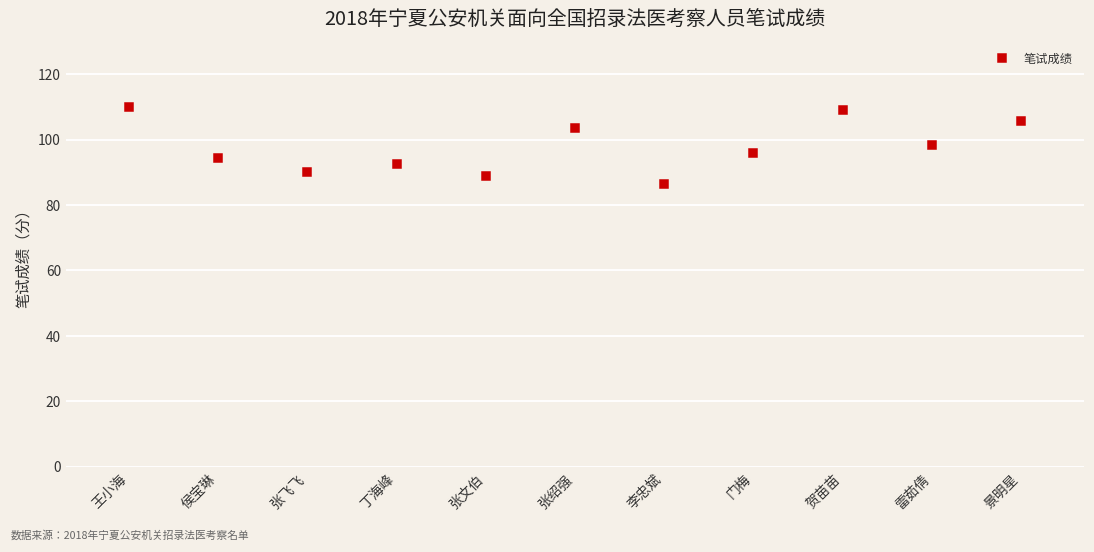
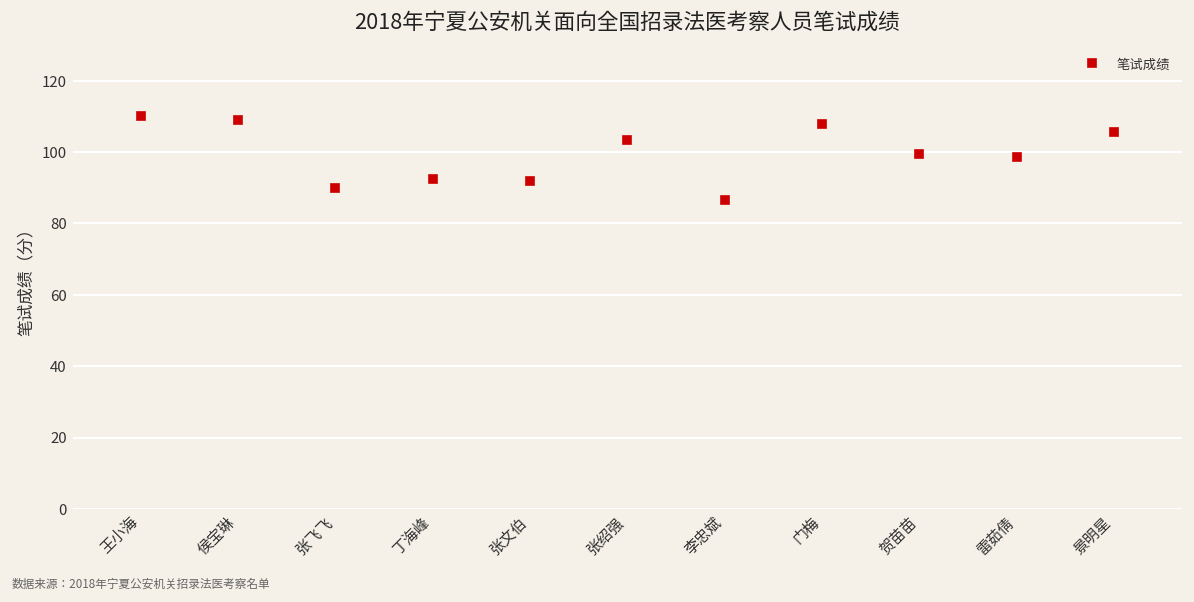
  {
    "王小海": 110,
-   "侯宝琳": 95,
+   "侯宝琳": 109,
    "张飞飞": 90,
    "丁海峰": 93,
-   "张文伯": 89,
+   "张文伯": 92,
    "张绍强": 103,
    "李忠斌": 87,
-   "门梅": 96,
-   "贺苗苗": 109,
+   "门梅": 108,
+   "贺苗苗": 100,
    "雷茹倩": 99,
    "景明星": 106
  }
